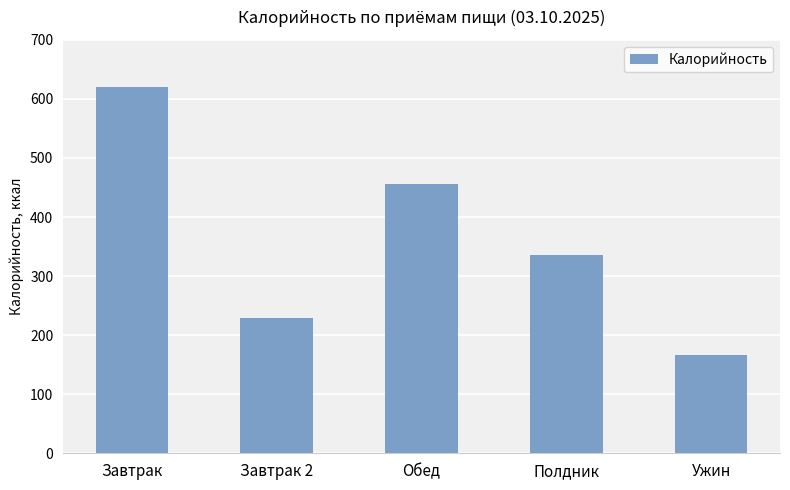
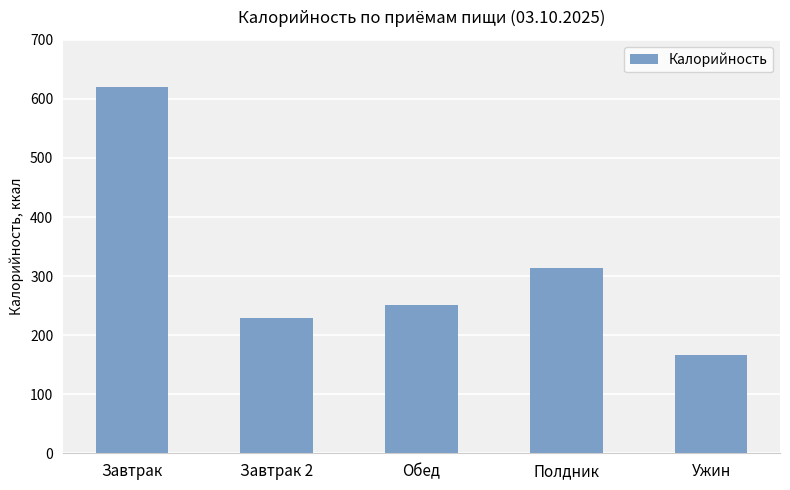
  {
    "Завтрак": 620,
    "Завтрак 2": 230,
-   "Обед": 460,
-   "Полдник": 340,
+   "Обед": 250,
+   "Полдник": 310,
    "Ужин": 170
  }
